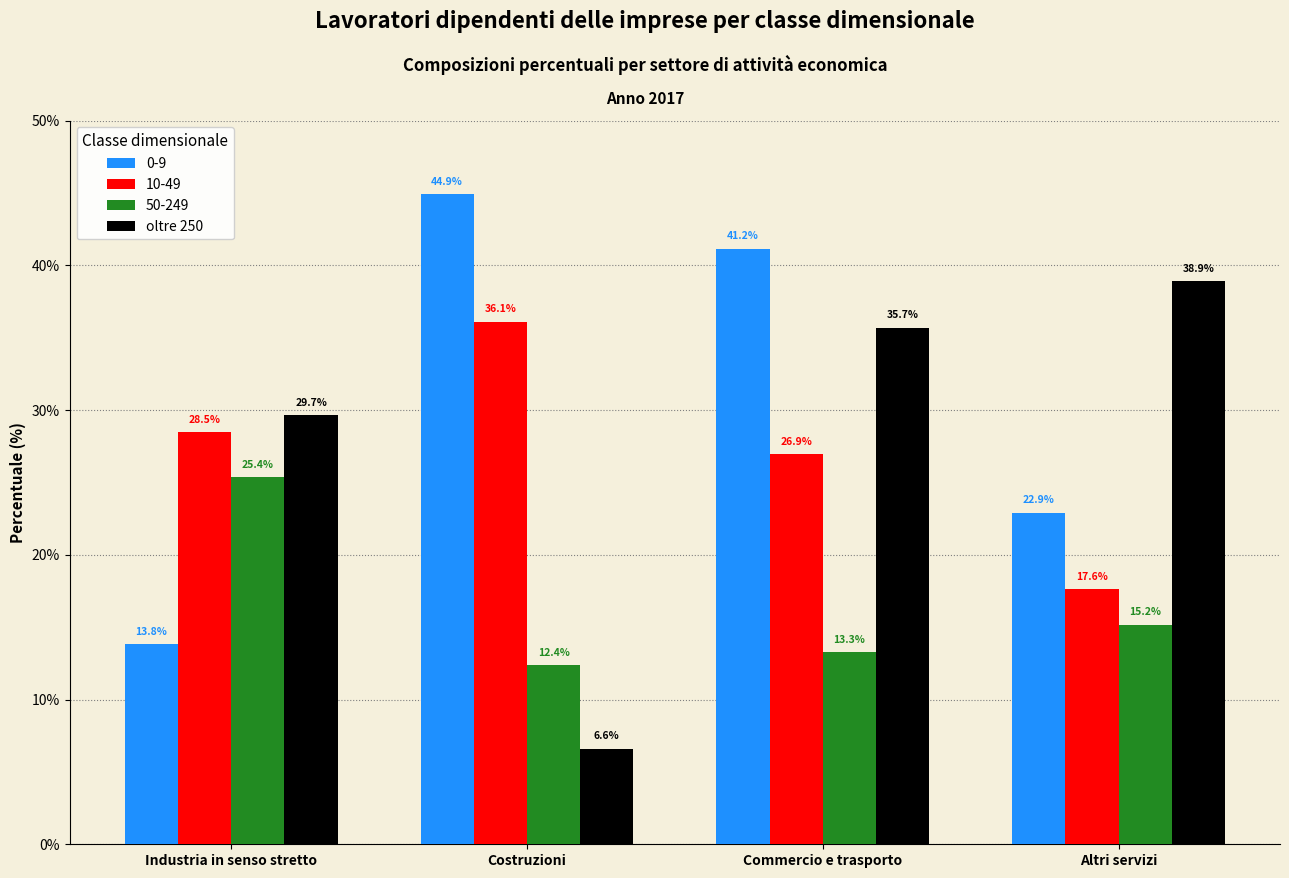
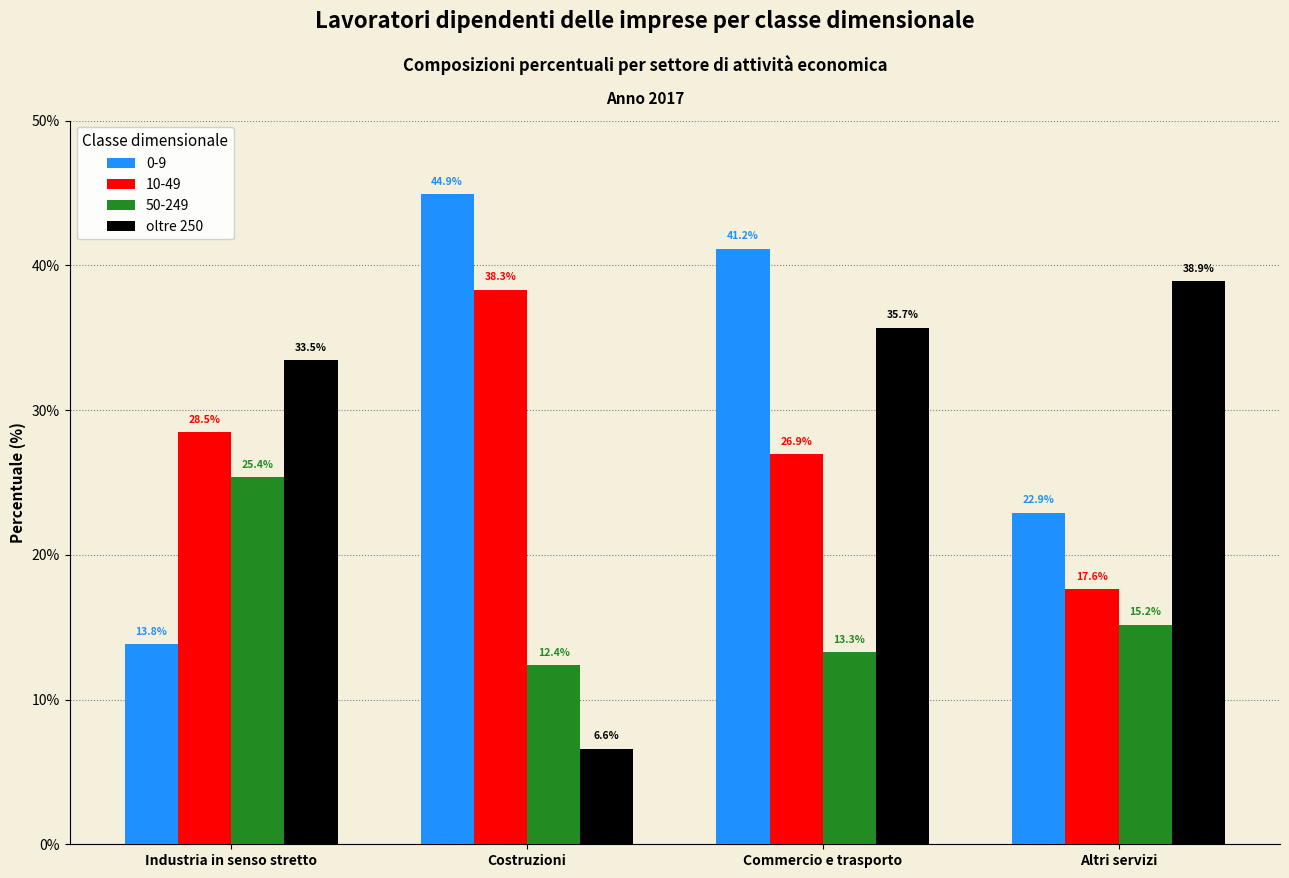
  {
    "0-9": {
      "Industria in senso stretto": "13.8%",
      "Costruzioni": "44.9%",
      "Commercio e trasporto": "41.2%",
      "Altri servizi": "22.9%"
    },
    "10-49": {
      "Industria in senso stretto": "28.5%",
-     "Costruzioni": "36.1%",
+     "Costruzioni": "38.3%",
      "Commercio e trasporto": "26.9%",
      "Altri servizi": "17.6%"
    },
    "50-249": {
      "Industria in senso stretto": "25.4%",
      "Costruzioni": "12.4%",
      "Commercio e trasporto": "13.3%",
      "Altri servizi": "15.2%"
    },
    "oltre 250": {
-     "Industria in senso stretto": "29.7%",
+     "Industria in senso stretto": "33.5%",
      "Costruzioni": "6.6%",
      "Commercio e trasporto": "35.7%",
      "Altri servizi": "38.9%"
    }
  }
